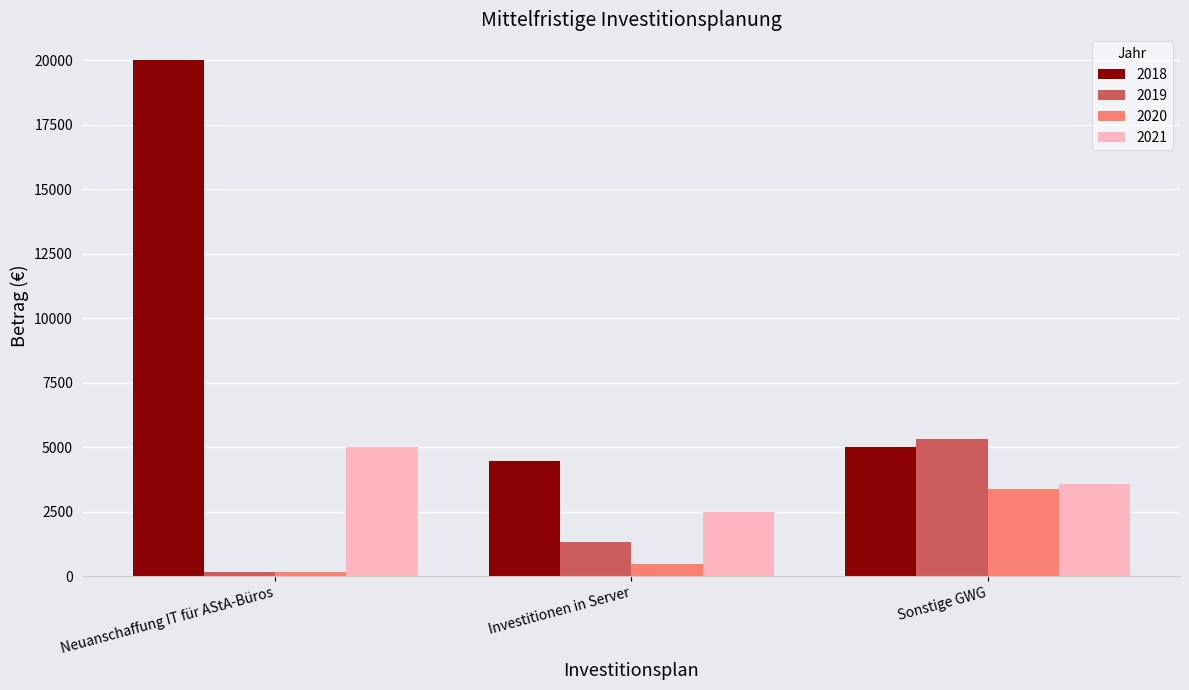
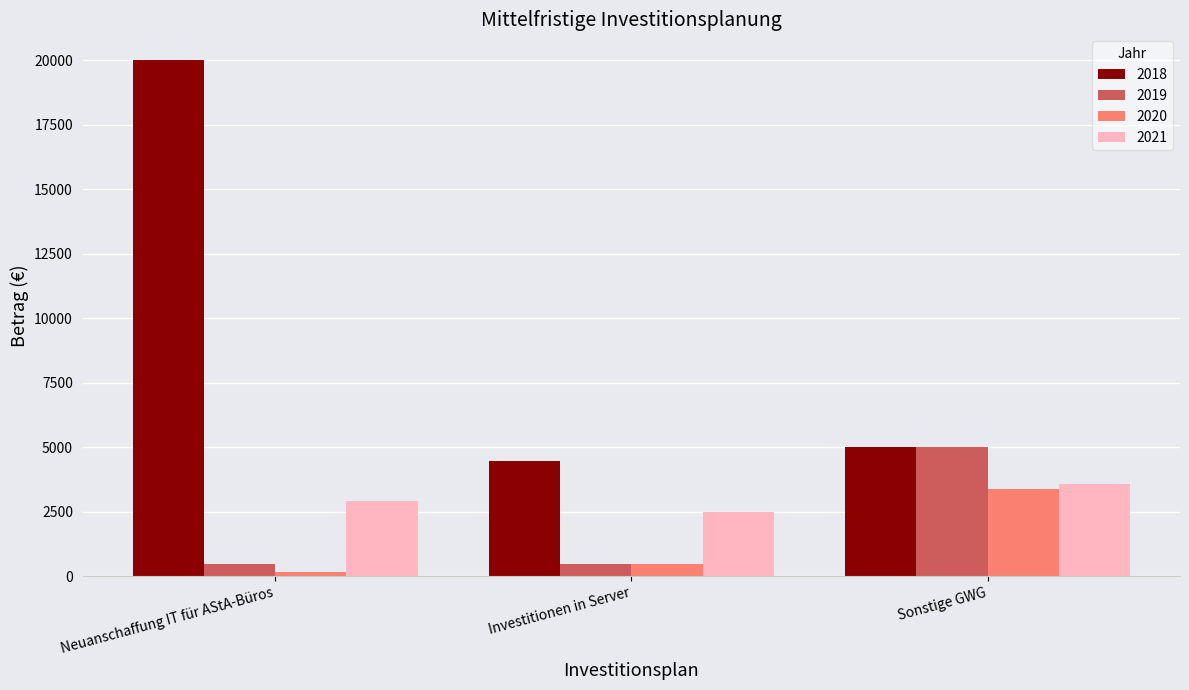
  {
    "2018": {
      "Neuanschaffung IT für AStA-Büros": 20000,
      "Investitionen in Server": 4500,
      "Sonstige GWG": 5000
    },
    "2019": {
-     "Neuanschaffung IT für AStA-Büros": 200,
-     "Investitionen in Server": 1300,
-     "Sonstige GWG": 5300
+     "Neuanschaffung IT für AStA-Büros": 500,
+     "Investitionen in Server": 500,
+     "Sonstige GWG": 5000
    },
    "2020": {
      "Neuanschaffung IT für AStA-Büros": 200,
      "Investitionen in Server": 500,
      "Sonstige GWG": 3400
    },
    "2021": {
-     "Neuanschaffung IT für AStA-Büros": 5000,
+     "Neuanschaffung IT für AStA-Büros": 2900,
      "Investitionen in Server": 2500,
      "Sonstige GWG": 3600
    }
  }
